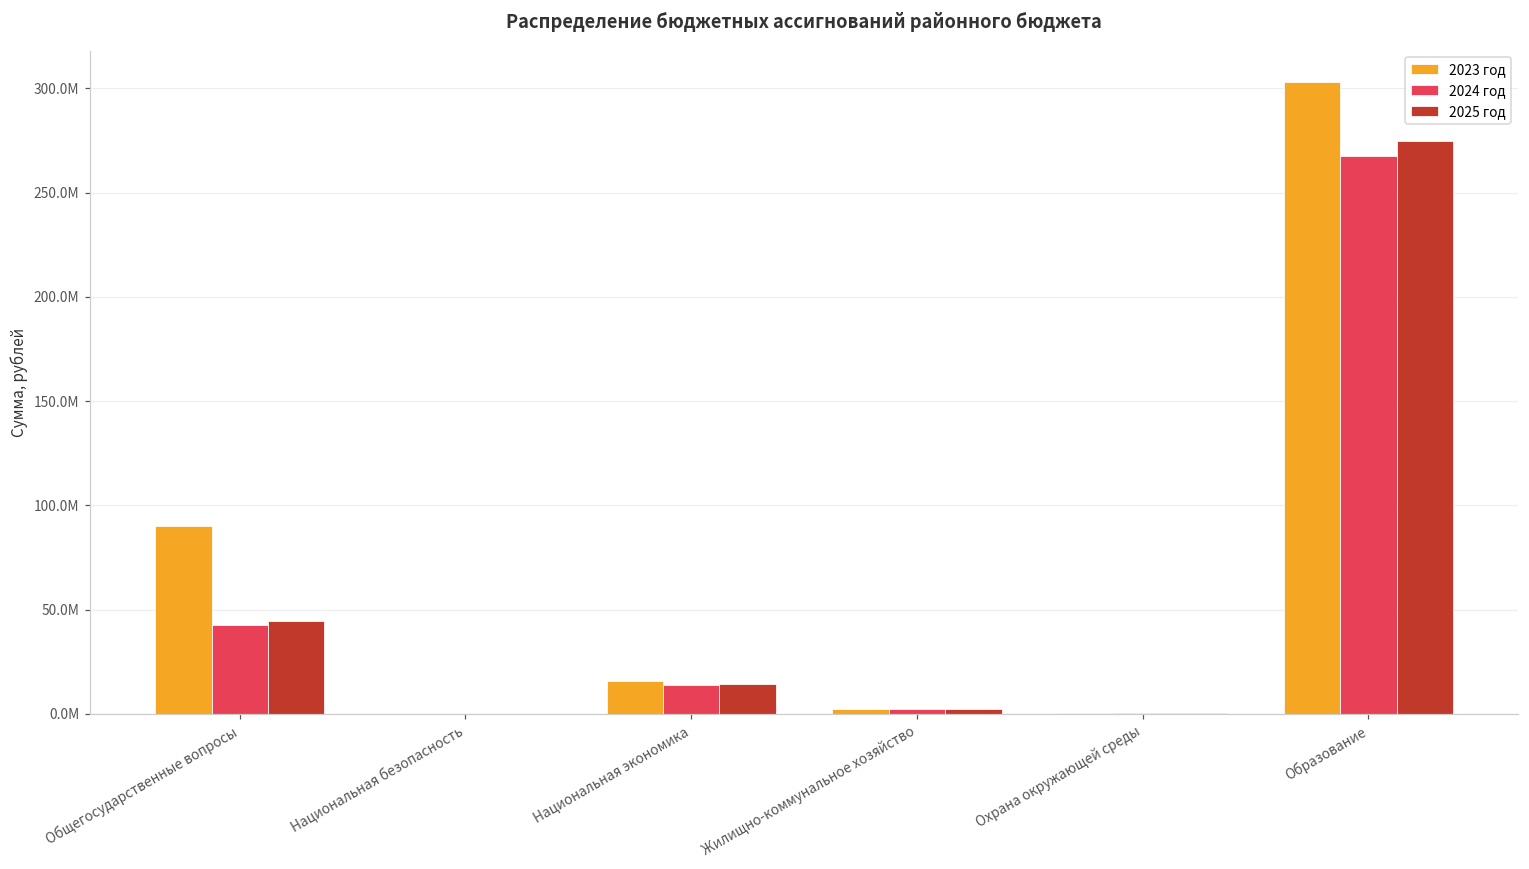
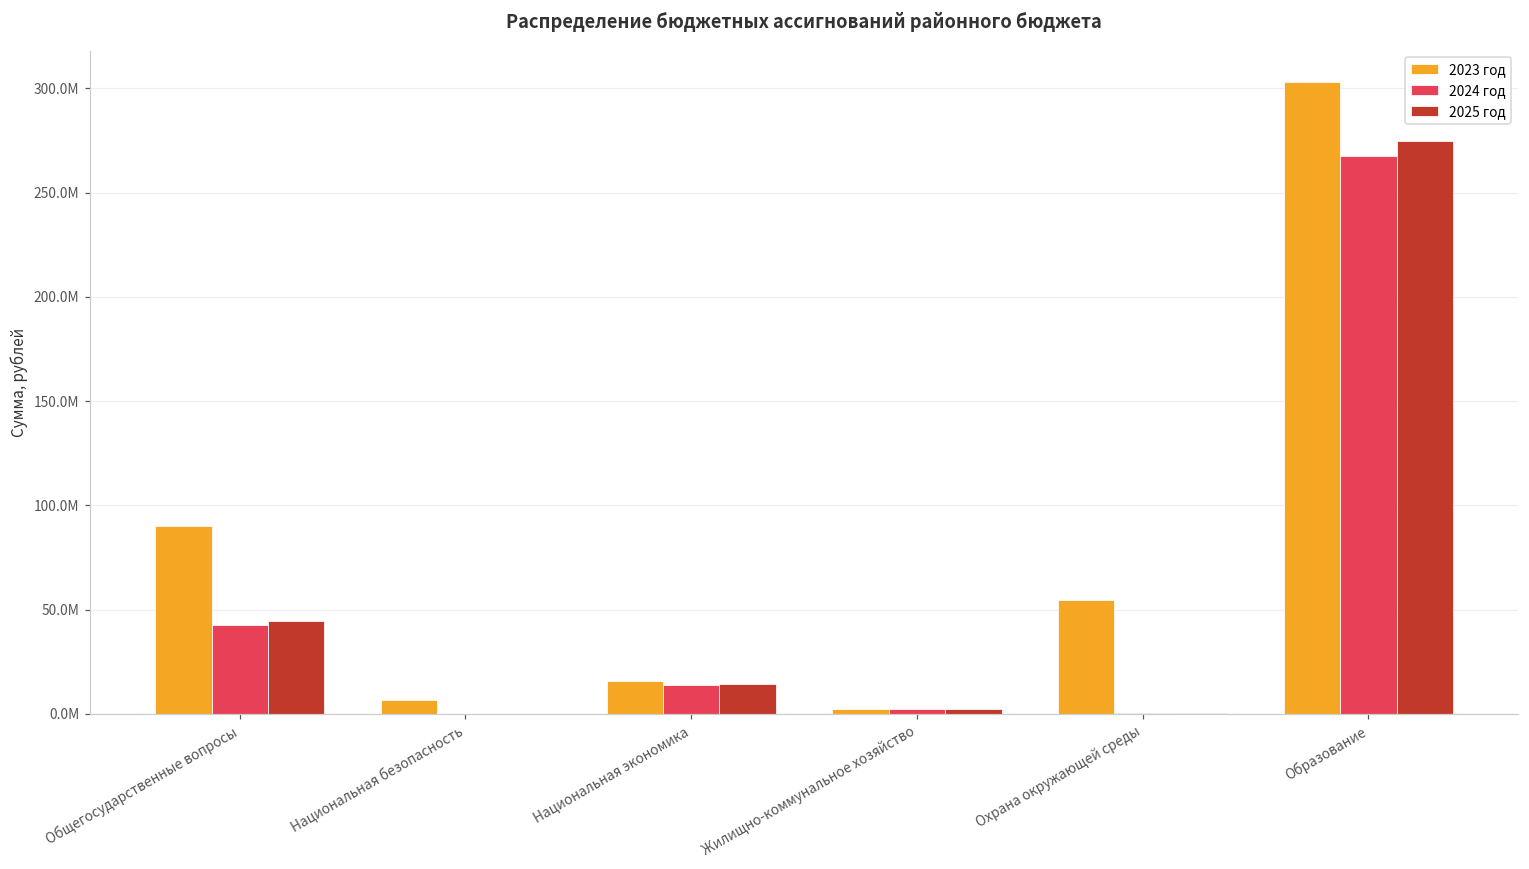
  {
    "2023 год": {
      "Общегосударственные вопросы": 90000000,
-     "Национальная безопасность": 0,
+     "Национальная безопасность": 7000000,
      "Национальная экономика": 16000000,
      "Жилищно-коммунальное хозяйство": 2000000,
-     "Охрана окружающей среды": 0,
+     "Охрана окружающей среды": 55000000,
      "Образование": 303000000
    }
  }
